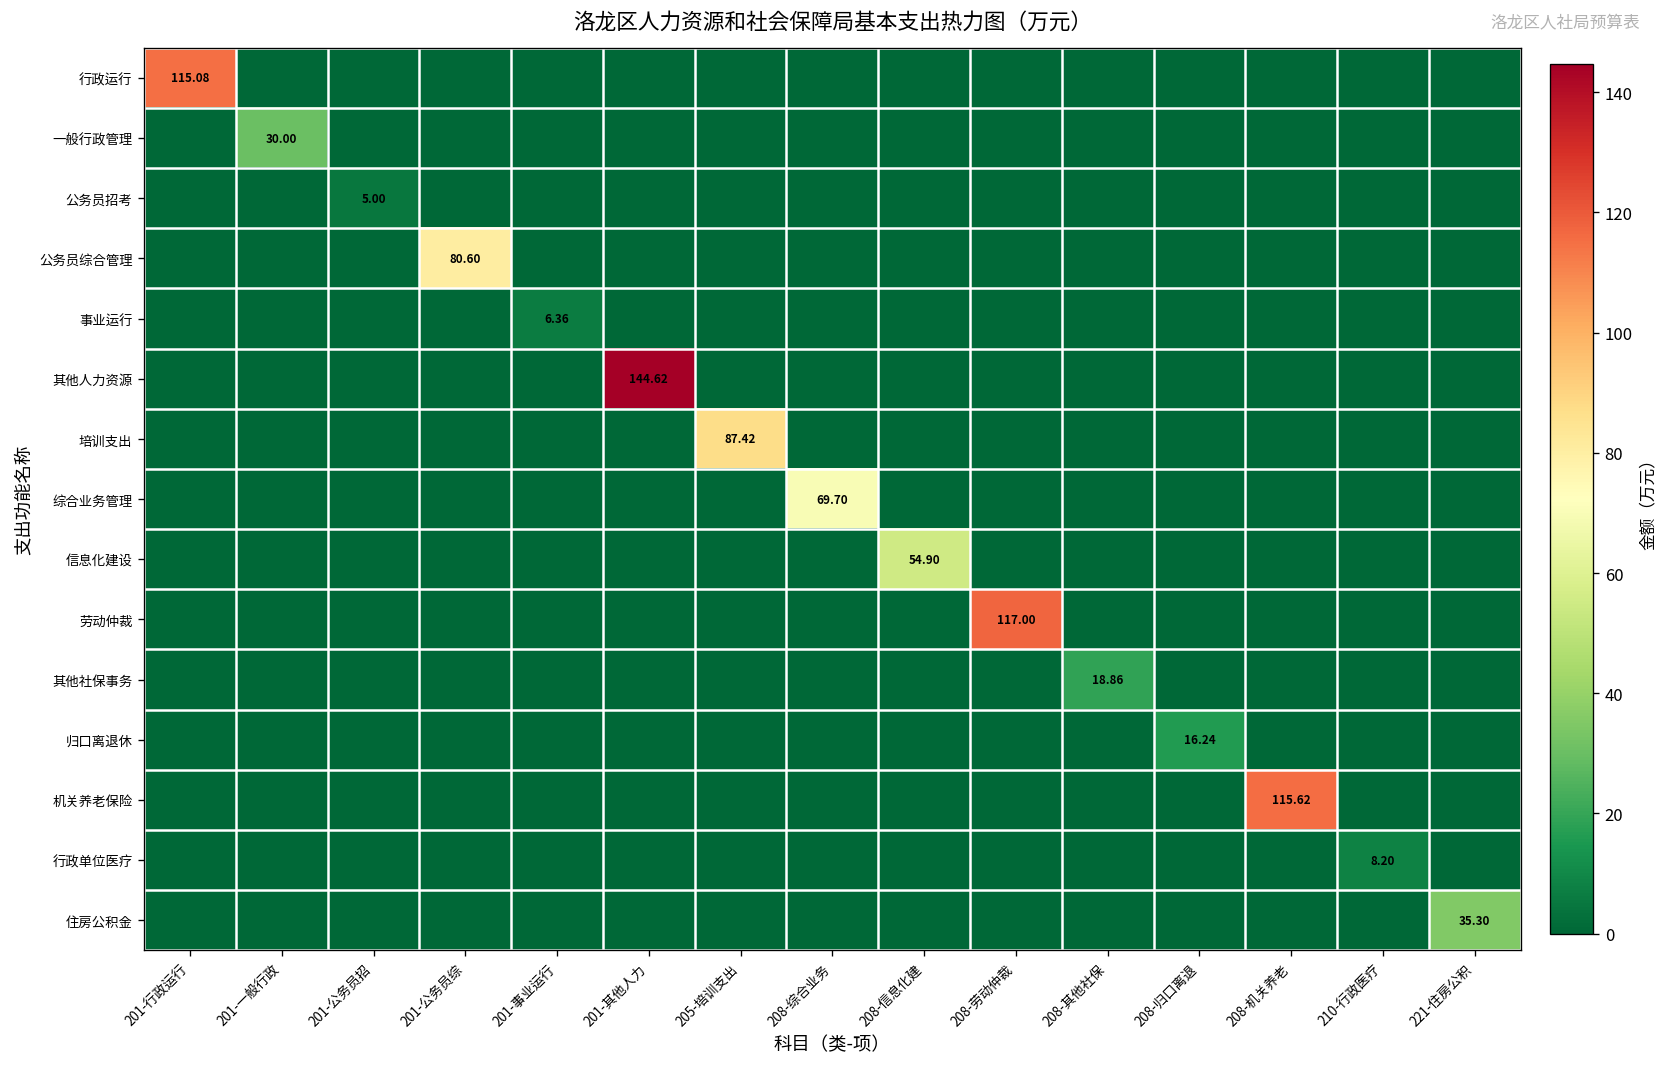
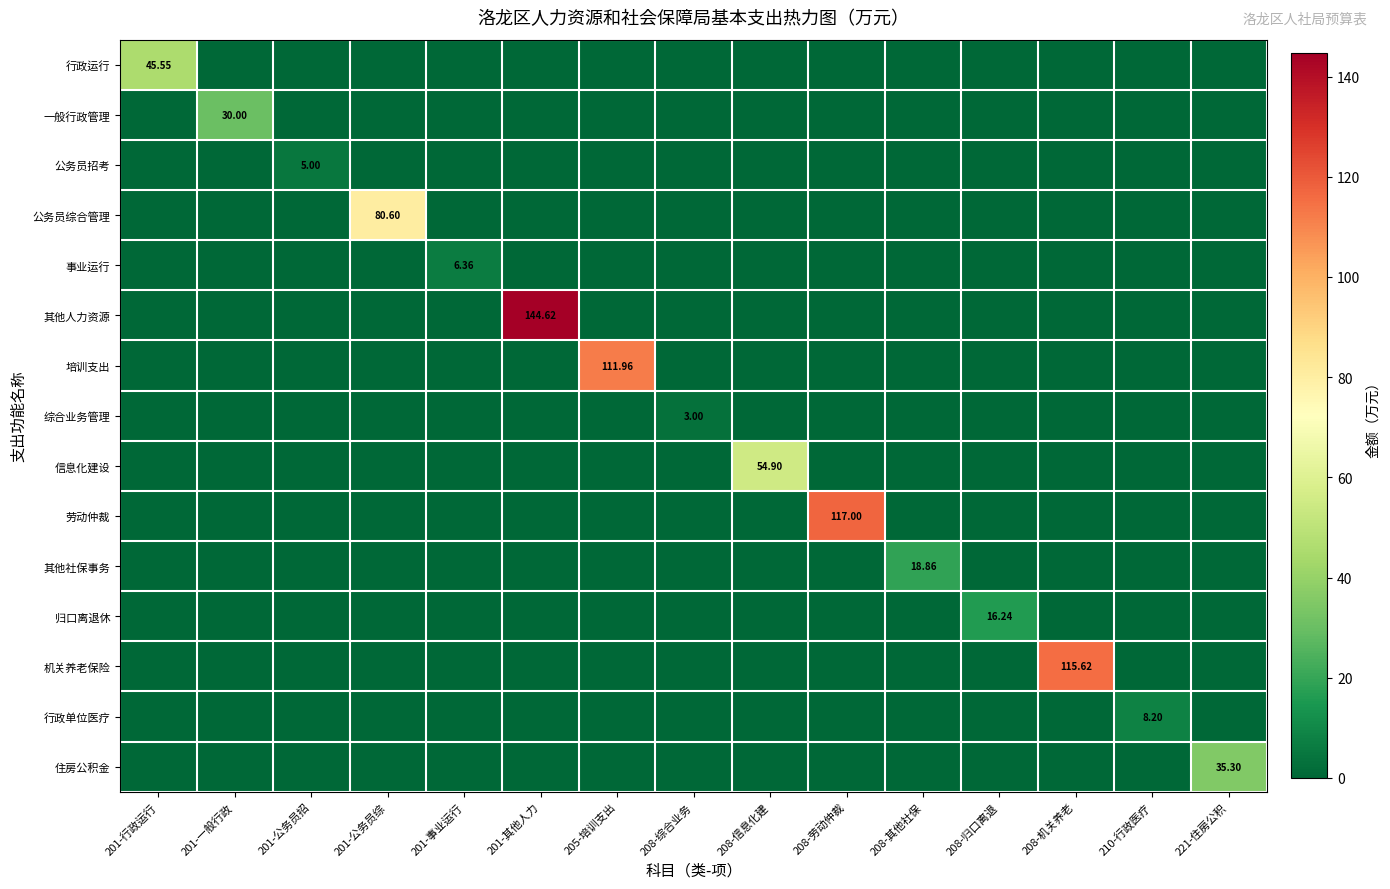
  {
    "行政运行": {
-     "201-行政运行": 115.08
+     "201-行政运行": 45.55
    },
    "一般行政管理": {
      "201-一般行政": 30.00
    },
    "公务员招考": {
      "201-公务员招": 5.00
    },
    "公务员综合管理": {
      "201-公务员综": 80.60
    },
    "事业运行": {
      "201-事业运行": 6.36
    },
    "其他人力资源": {
      "201-其他人力": 144.62
    },
    "培训支出": {
-     "205-培训支出": 87.42
+     "205-培训支出": 111.96
    },
    "综合业务管理": {
-     "208-综合业务": 69.70
+     "208-综合业务": 3.00
    },
    "信息化建设": {
      "208-信息化建": 54.90
    },
    "劳动仲裁": {
      "208-劳动仲裁": 117.00
    },
    "其他社保事务": {
      "208-其他社保": 18.86
    },
    "归口离退休": {
      "208-归口离退": 16.24
    },
    "机关养老保险": {
      "208-机关养老": 115.62
    },
    "行政单位医疗": {
      "210-行政医疗": 8.20
    },
    "住房公积金": {
      "221-住房公积": 35.30
    }
  }
